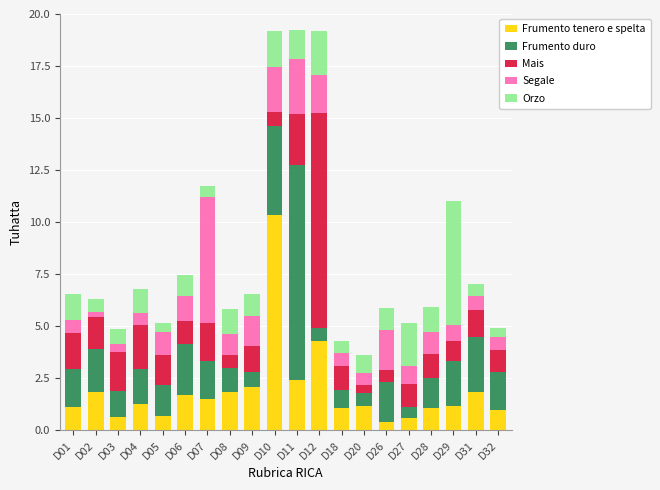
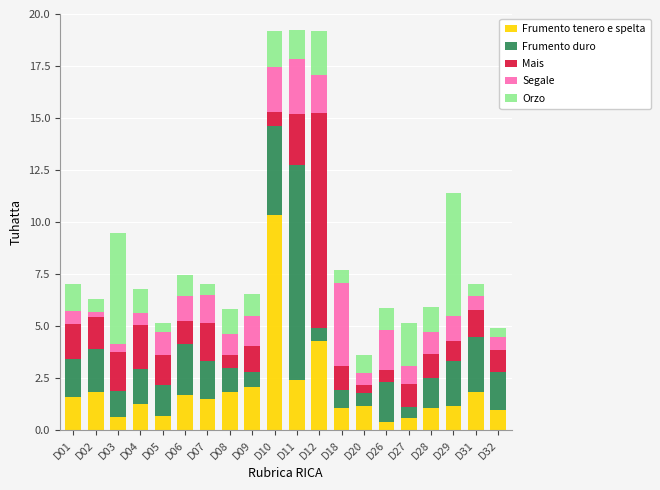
  {
    "Frumento tenero e spelta": {
-     "D01": 1.1,
+     "D01": 1.6,
      "D02": 1.8,
      "D03": 0.6,
      "D04": 1.3,
      "D05": 0.7,
      "D06": 1.7,
      "D07": 1.5,
      "D08": 1.8,
      "D09": 2.1,
      "D10": 10.3,
      "D11": 2.4,
      "D12": 4.3,
      "D18": 1.1,
      "D20": 1.2,
      "D26": 0.4,
      "D27": 0.6,
      "D28": 1.1,
      "D29": 1.2,
      "D31": 1.8,
      "D32": 1.0
    },
    "Frumento duro": {
      "D01": 1.8,
      "D02": 2.1,
      "D03": 1.3,
      "D04": 1.7,
      "D05": 1.5,
      "D06": 2.4,
      "D07": 1.8,
      "D08": 1.1,
      "D09": 0.7,
      "D10": 4.3,
      "D11": 10.3,
      "D12": 0.6,
      "D18": 0.9,
      "D20": 0.6,
      "D26": 1.9,
      "D27": 0.6,
      "D28": 1.4,
      "D29": 2.1,
      "D31": 2.6,
      "D32": 1.8
    },
    "Mais": {
      "D01": 1.7,
      "D02": 1.5,
      "D03": 1.8,
      "D04": 2.1,
      "D05": 1.4,
      "D06": 1.1,
      "D07": 1.8,
      "D08": 0.6,
      "D09": 1.3,
      "D10": 0.7,
      "D11": 2.4,
      "D12": 10.3,
      "D18": 1.2,
      "D20": 0.4,
      "D26": 0.6,
      "D27": 1.1,
      "D28": 1.2,
      "D29": 1.0,
      "D31": 1.3,
      "D32": 1.1
    },
    "Segale": {
      "D01": 0.6,
      "D02": 0.2,
      "D03": 0.4,
      "D04": 0.6,
      "D05": 1.1,
      "D06": 1.2,
-     "D07": 6.0,
+     "D07": 1.3,
      "D08": 1.0,
      "D09": 1.4,
      "D10": 2.1,
      "D11": 2.6,
      "D12": 1.8,
-     "D18": 0.6,
+     "D18": 4.0,
      "D20": 0.6,
      "D26": 1.9,
      "D27": 0.9,
      "D28": 1.1,
-     "D29": 0.7,
+     "D29": 1.2,
      "D31": 0.7,
      "D32": 0.6
    },
    "Orzo": {
      "D01": 1.3,
      "D02": 0.6,
-     "D03": 0.7,
+     "D03": 5.3,
      "D04": 1.1,
      "D05": 0.4,
      "D06": 1.0,
      "D07": 0.6,
      "D08": 1.2,
      "D09": 1.1,
      "D10": 1.7,
      "D11": 1.4,
      "D12": 2.1,
      "D18": 0.6,
      "D20": 0.9,
      "D26": 1.1,
      "D27": 2.1,
      "D28": 1.2,
      "D29": 5.9,
      "D31": 0.6,
      "D32": 0.4
    }
  }
